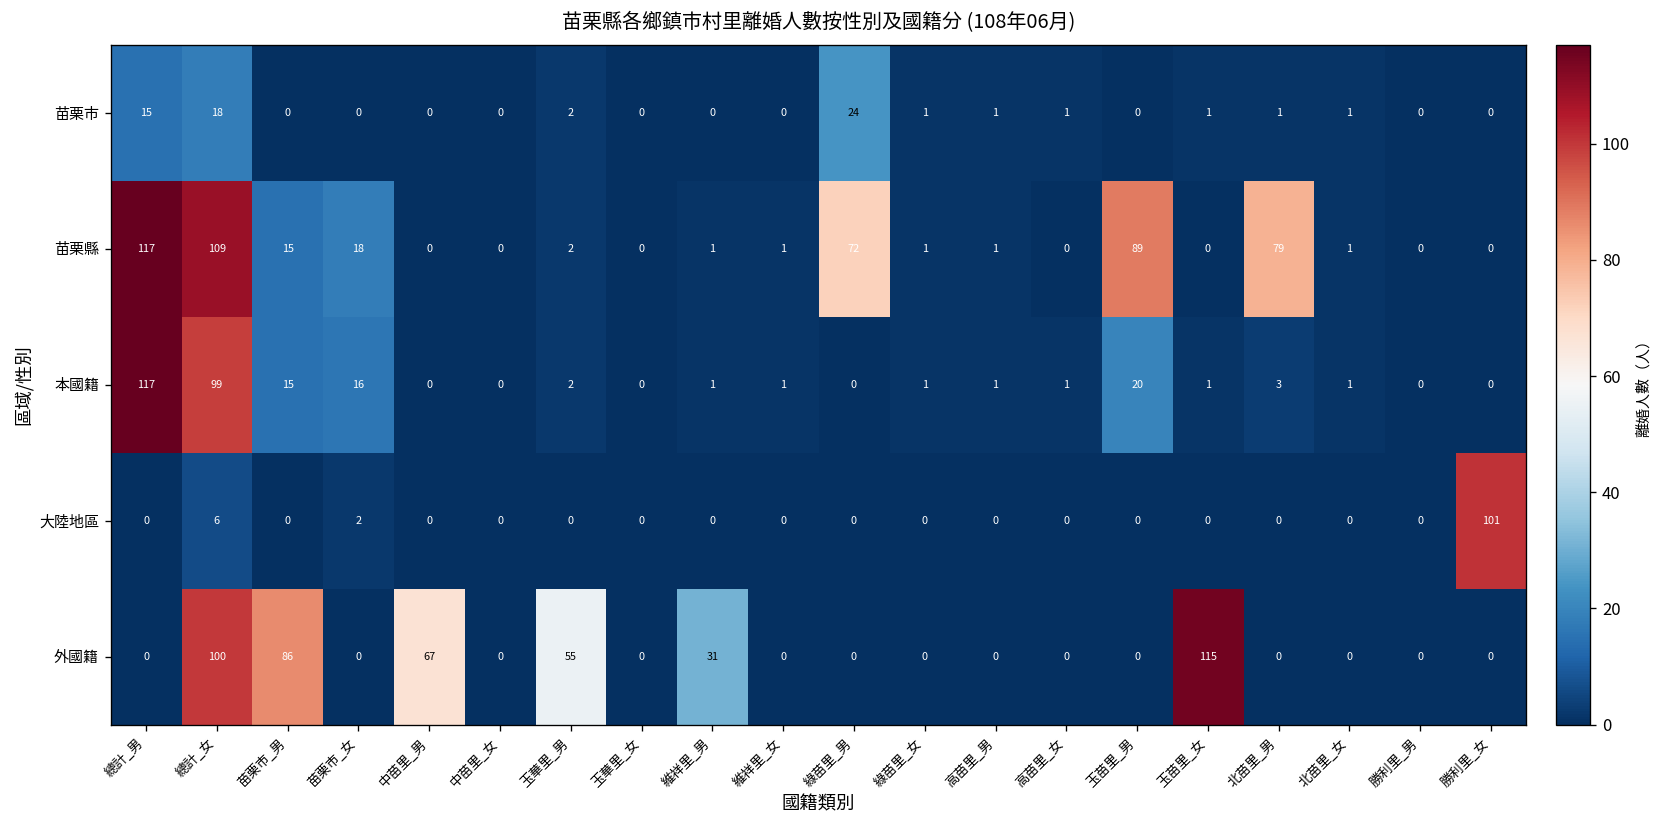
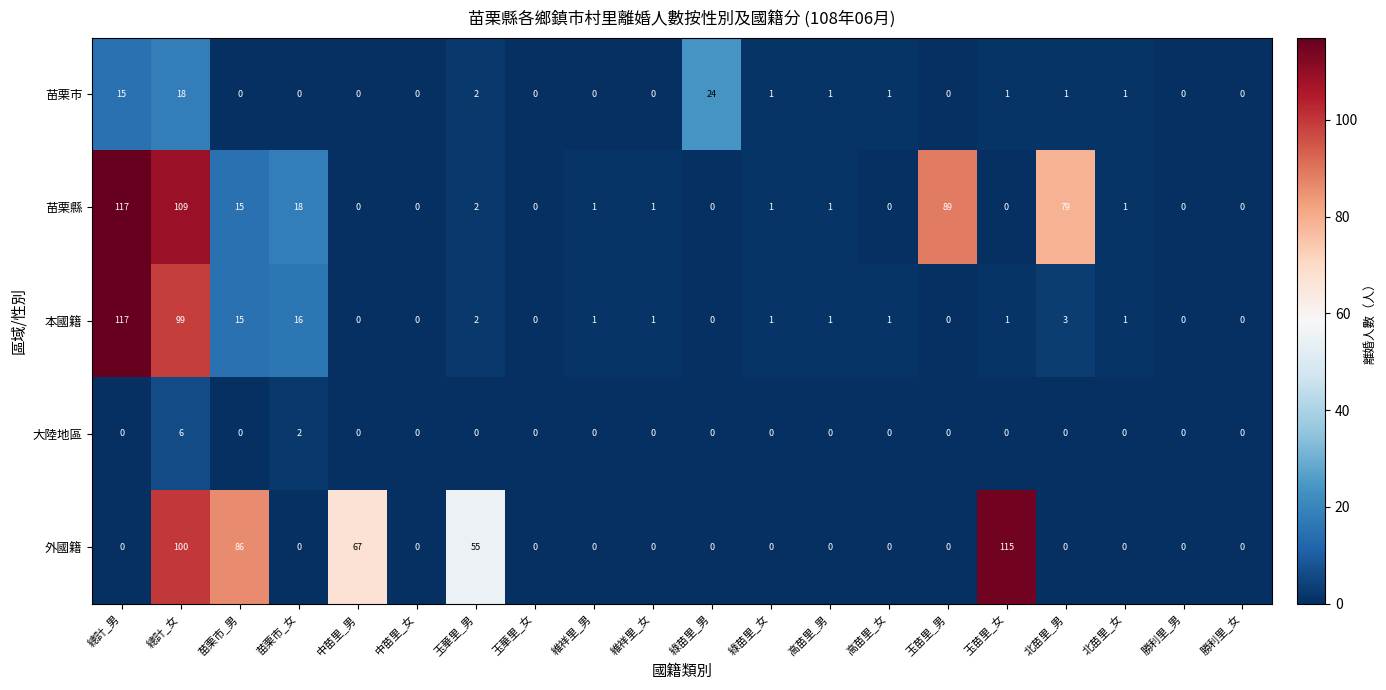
  {
    "苗栗市": {
      "總計_男": 15,
      "總計_女": 18,
      "苗栗市_男": 0,
      "苗栗市_女": 0,
      "中苗里_男": 0,
      "中苗里_女": 0,
      "玉華里_男": 2,
      "玉華里_女": 0,
      "維祥里_男": 0,
      "維祥里_女": 0,
      "綠苗里_男": 24,
      "綠苗里_女": 1,
      "高苗里_男": 1,
      "高苗里_女": 1,
      "玉苗里_男": 0,
      "玉苗里_女": 1,
      "北苗里_男": 1,
      "北苗里_女": 1,
      "勝利里_男": 0,
      "勝利里_女": 0
    },
    "苗栗縣": {
      "總計_男": 117,
      "總計_女": 109,
      "苗栗市_男": 15,
      "苗栗市_女": 18,
      "中苗里_男": 0,
      "中苗里_女": 0,
      "玉華里_男": 2,
      "玉華里_女": 0,
      "維祥里_男": 1,
      "維祥里_女": 1,
-     "綠苗里_男": 72,
+     "綠苗里_男": 0,
      "綠苗里_女": 1,
      "高苗里_男": 1,
      "高苗里_女": 0,
      "玉苗里_男": 89,
      "玉苗里_女": 0,
      "北苗里_男": 79,
      "北苗里_女": 1,
      "勝利里_男": 0,
      "勝利里_女": 0
    },
    "本國籍": {
      "總計_男": 117,
      "總計_女": 99,
      "苗栗市_男": 15,
      "苗栗市_女": 16,
      "中苗里_男": 0,
      "中苗里_女": 0,
      "玉華里_男": 2,
      "玉華里_女": 0,
      "維祥里_男": 1,
      "維祥里_女": 1,
      "綠苗里_男": 0,
      "綠苗里_女": 1,
      "高苗里_男": 1,
      "高苗里_女": 1,
-     "玉苗里_男": 20,
+     "玉苗里_男": 0,
      "玉苗里_女": 1,
      "北苗里_男": 3,
      "北苗里_女": 1,
      "勝利里_男": 0,
      "勝利里_女": 0
    },
    "大陸地區": {
      "總計_男": 0,
      "總計_女": 6,
      "苗栗市_男": 0,
      "苗栗市_女": 2,
      "中苗里_男": 0,
      "中苗里_女": 0,
      "玉華里_男": 0,
      "玉華里_女": 0,
      "維祥里_男": 0,
      "維祥里_女": 0,
      "綠苗里_男": 0,
      "綠苗里_女": 0,
      "高苗里_男": 0,
      "高苗里_女": 0,
      "玉苗里_男": 0,
      "玉苗里_女": 0,
      "北苗里_男": 0,
      "北苗里_女": 0,
      "勝利里_男": 0,
-     "勝利里_女": 101
+     "勝利里_女": 0
    },
    "外國籍": {
      "總計_男": 0,
      "總計_女": 100,
      "苗栗市_男": 86,
      "苗栗市_女": 0,
      "中苗里_男": 67,
      "中苗里_女": 0,
      "玉華里_男": 55,
      "玉華里_女": 0,
-     "維祥里_男": 31,
+     "維祥里_男": 0,
      "維祥里_女": 0,
      "綠苗里_男": 0,
      "綠苗里_女": 0,
      "高苗里_男": 0,
      "高苗里_女": 0,
      "玉苗里_男": 0,
      "玉苗里_女": 115,
      "北苗里_男": 0,
      "北苗里_女": 0,
      "勝利里_男": 0,
      "勝利里_女": 0
    }
  }
